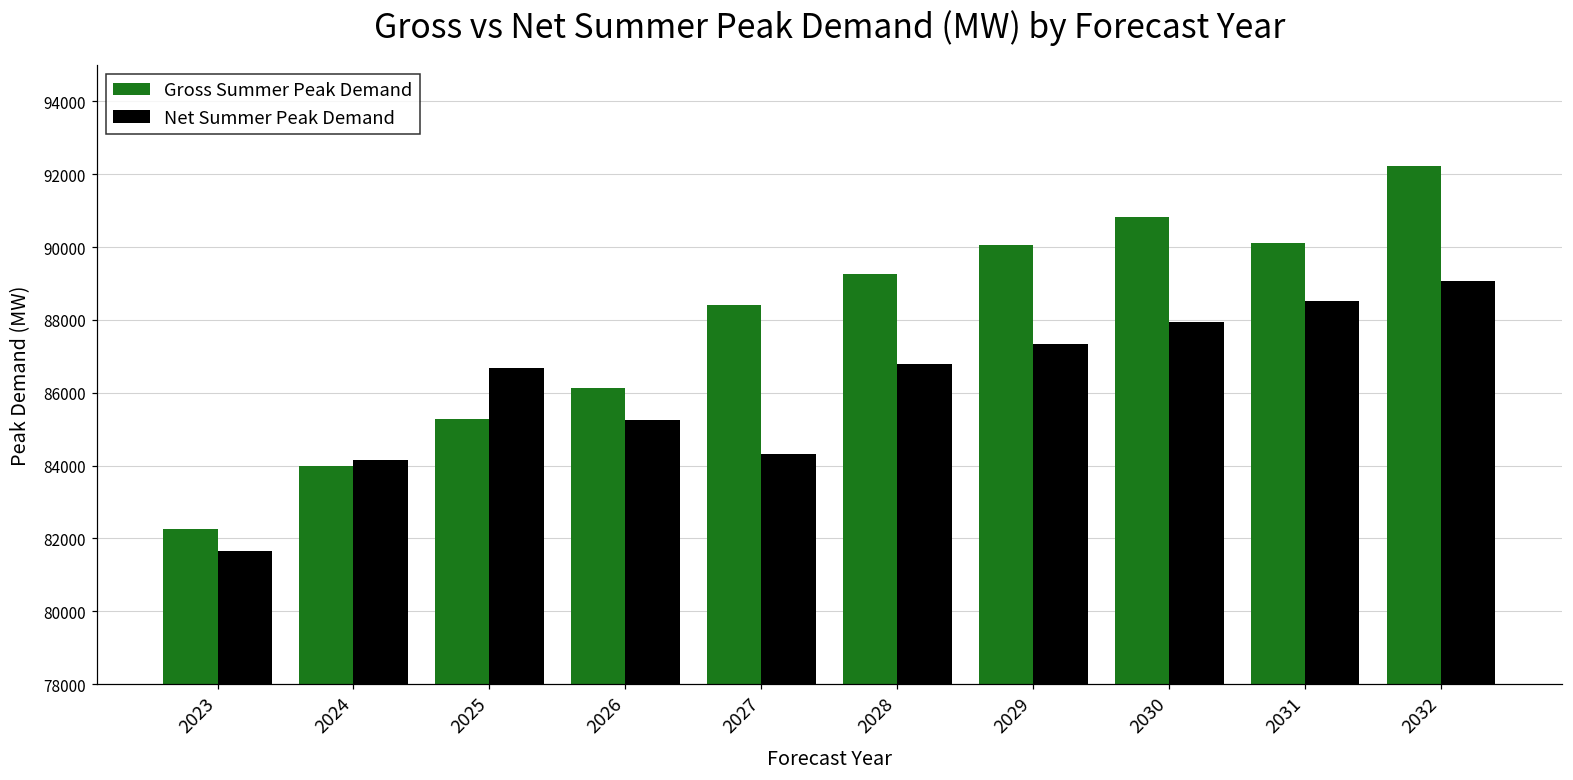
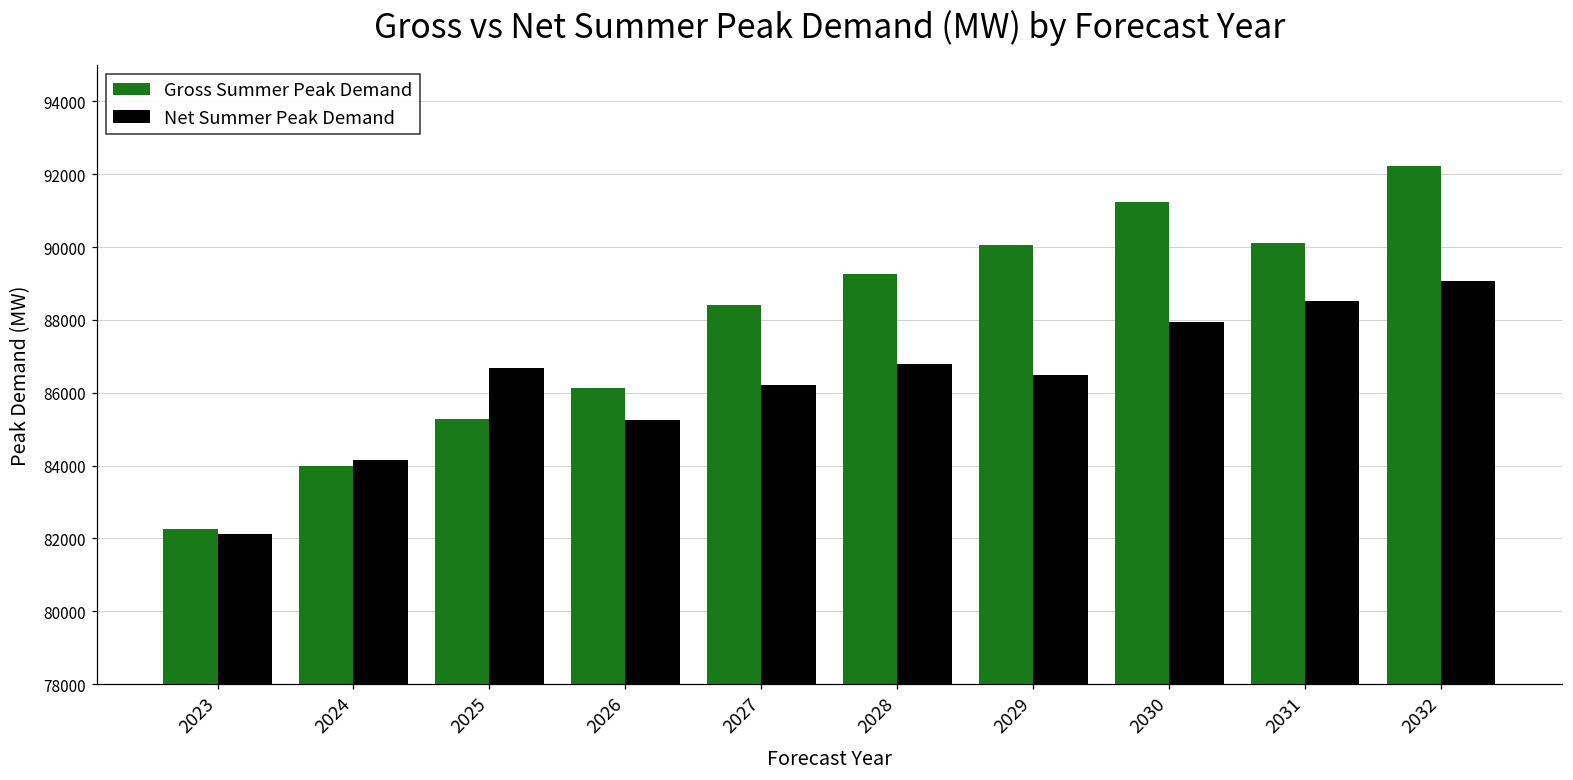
  {
    "Gross Summer Peak Demand": {
      "2023": 82300,
      "2024": 84000,
      "2025": 85300,
      "2026": 86100,
      "2027": 88400,
      "2028": 89200,
      "2029": 90100,
-     "2030": 90800,
+     "2030": 91200,
      "2031": 90100,
      "2032": 92200
    },
    "Net Summer Peak Demand": {
-     "2023": 81600,
+     "2023": 82100,
      "2024": 84200,
      "2025": 86700,
      "2026": 85200,
-     "2027": 84300,
+     "2027": 86200,
      "2028": 86800,
-     "2029": 87300,
+     "2029": 86500,
      "2030": 88000,
      "2031": 88500,
      "2032": 89100
    }
  }
